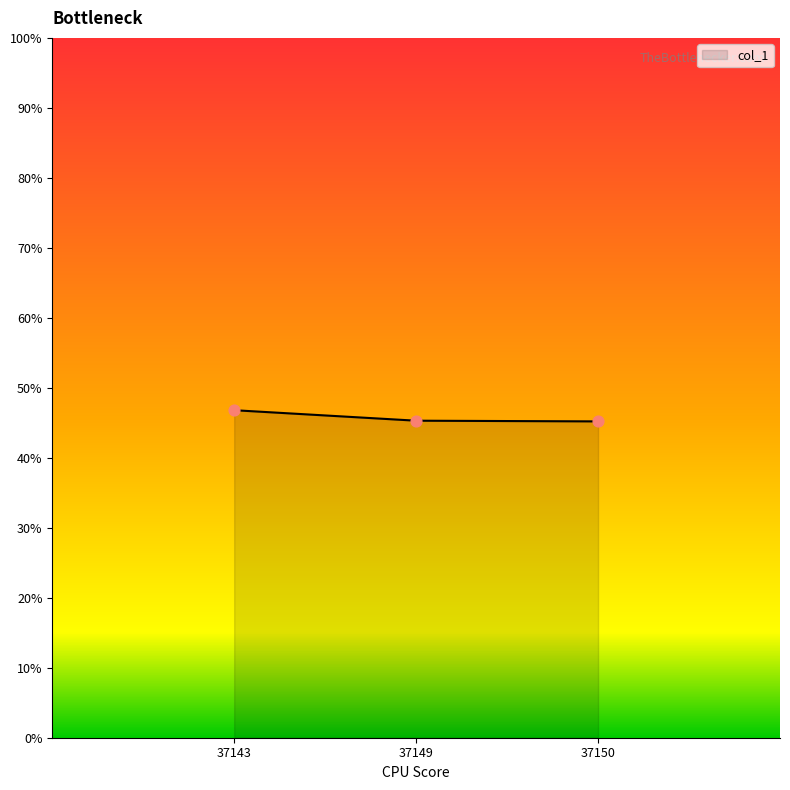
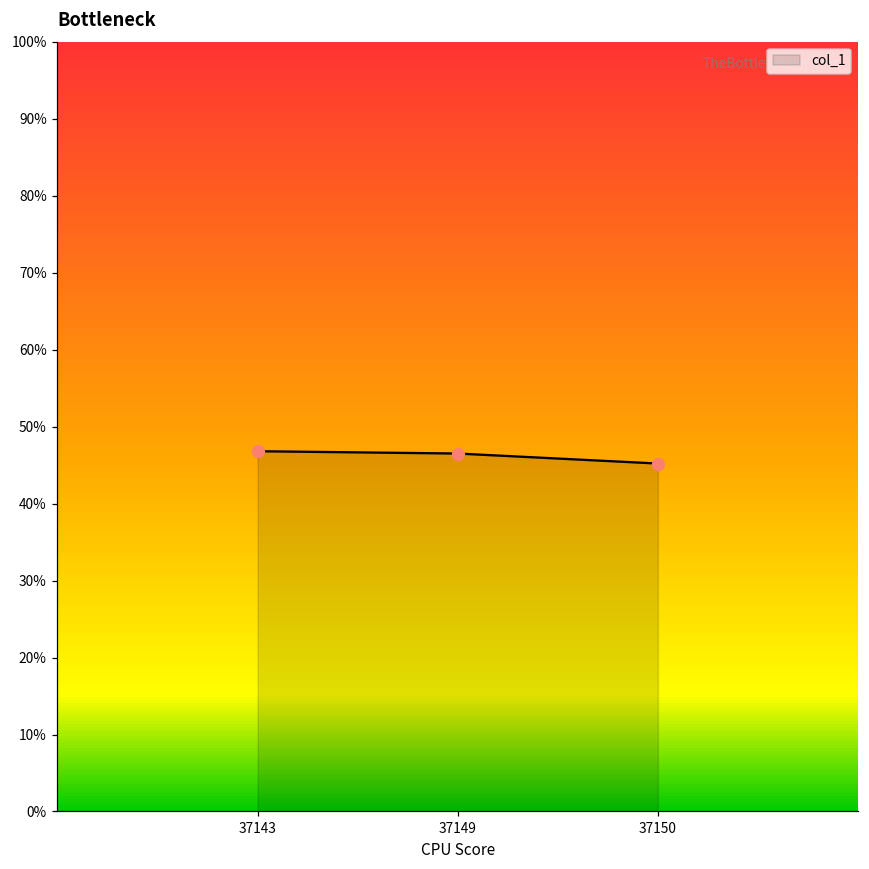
  {
    "37143": "47%",
-   "37149": "45%",
+   "37149": "47%",
    "37150": "45%"
  }
